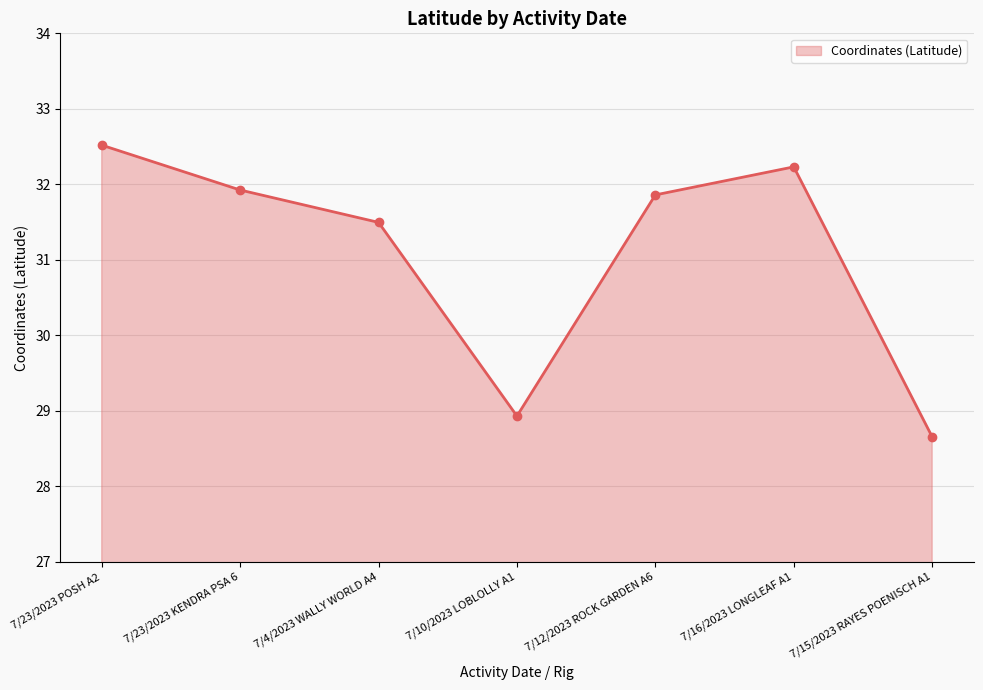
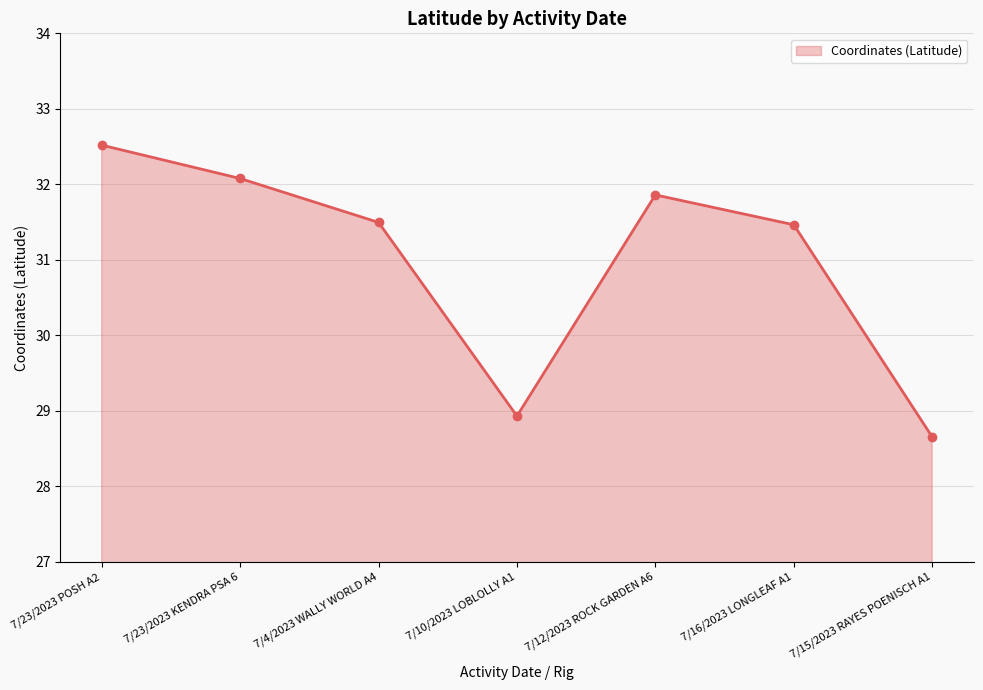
  {
    "7/23/2023 POSH A2": 32.5,
-   "7/23/2023 KENDRA PSA 6": 31.9,
+   "7/23/2023 KENDRA PSA 6": 32.1,
    "7/4/2023 WALLY WORLD A4": 31.5,
    "7/10/2023 LOBLOLLY A1": 28.9,
    "7/12/2023 ROCK GARDEN A6": 31.9,
-   "7/16/2023 LONGLEAF A1": 32.2,
+   "7/16/2023 LONGLEAF A1": 31.5,
    "7/15/2023 RAYES POENISCH A1": 28.7
  }
